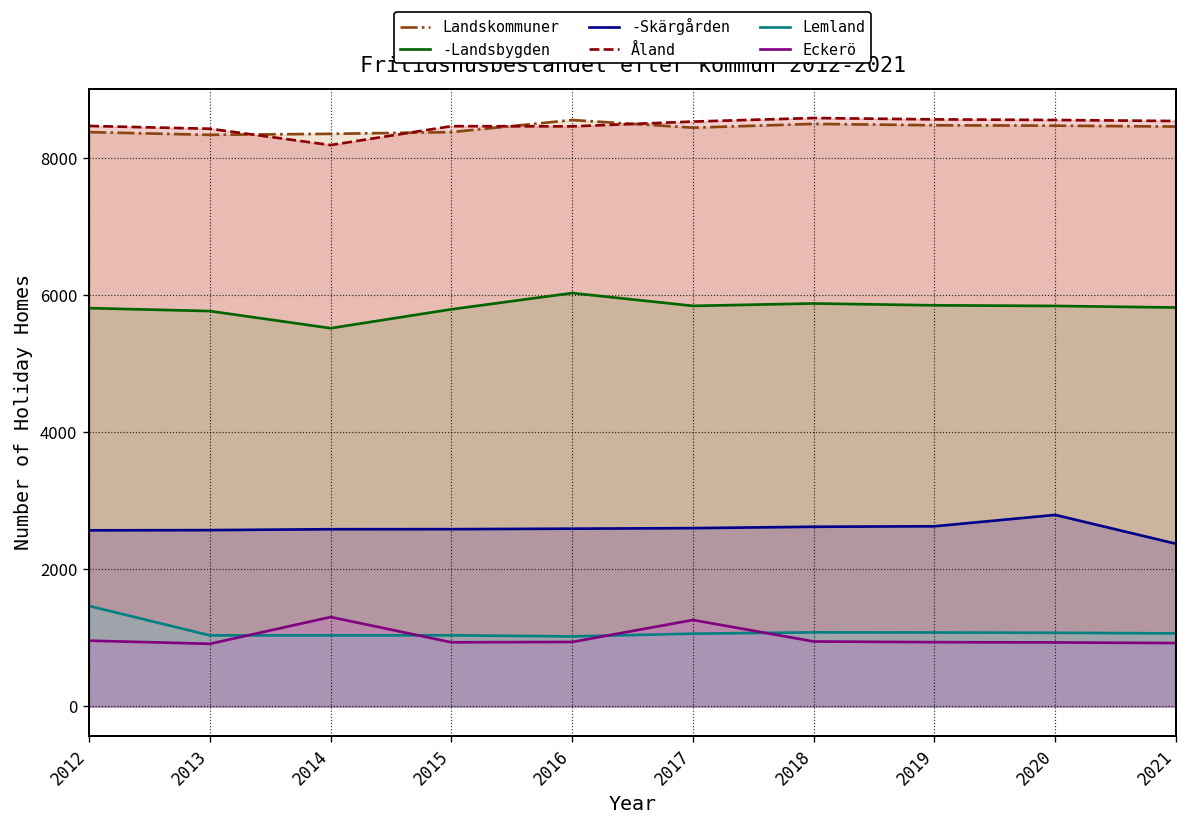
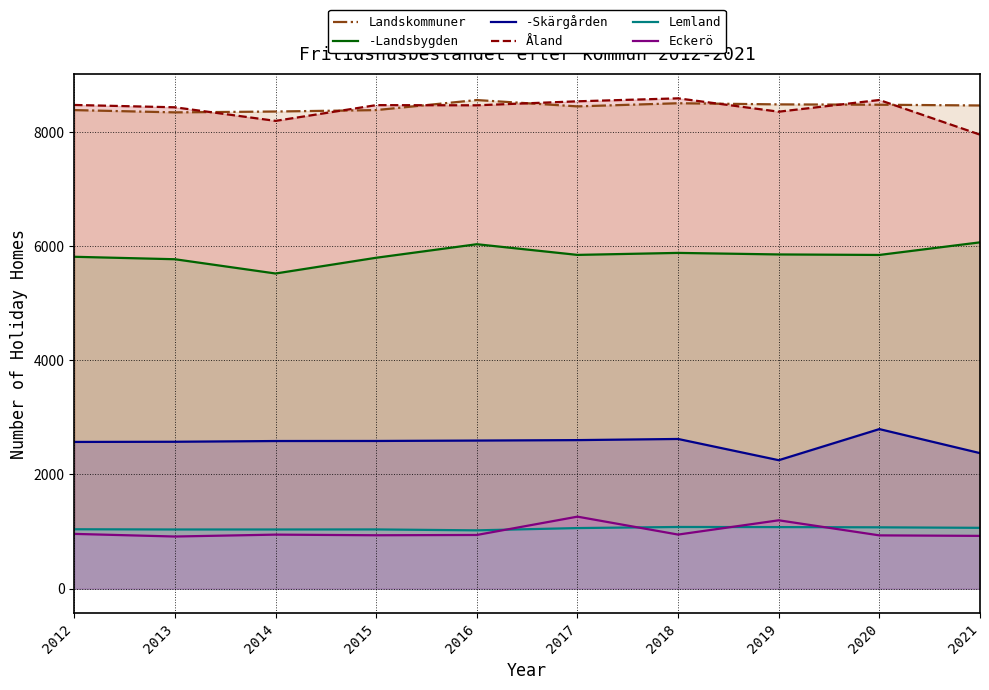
  {
    "Landskommuner": {
      "2012": 8400,
      "2013": 8300,
      "2014": 8400,
      "2015": 8400,
      "2016": 8600,
      "2017": 8400,
      "2018": 8500,
      "2019": 8500,
      "2020": 8500,
      "2021": 8500
    },
    "-Landsbygden": {
      "2012": 5800,
      "2013": 5800,
      "2014": 5500,
      "2015": 5800,
      "2016": 6000,
      "2017": 5800,
      "2018": 5900,
      "2019": 5900,
      "2020": 5800,
-     "2021": 5800
+     "2021": 6100
    },
    "-Skärgården": {
      "2012": 2600,
      "2013": 2600,
      "2014": 2600,
      "2015": 2600,
      "2016": 2600,
      "2017": 2600,
      "2018": 2600,
-     "2019": 2600,
+     "2019": 2300,
      "2020": 2800,
      "2021": 2400
    },
    "Åland": {
      "2012": 8500,
      "2013": 8400,
      "2014": 8200,
      "2015": 8500,
      "2016": 8500,
      "2017": 8500,
      "2018": 8600,
-     "2019": 8600,
+     "2019": 8400,
      "2020": 8600,
-     "2021": 8500
+     "2021": 8000
    },
    "Lemland": {
-     "2012": 1500,
+     "2012": 1000,
      "2013": 1000,
      "2014": 1000,
      "2015": 1000,
      "2016": 1000,
      "2017": 1100,
      "2018": 1100,
      "2019": 1100,
      "2020": 1100,
      "2021": 1100
    },
    "Eckerö": {
      "2012": 1000,
      "2013": 900,
-     "2014": 1300,
+     "2014": 900,
      "2015": 900,
      "2016": 900,
      "2017": 1300,
      "2018": 900,
-     "2019": 900,
+     "2019": 1200,
      "2020": 900,
      "2021": 900
    }
  }
